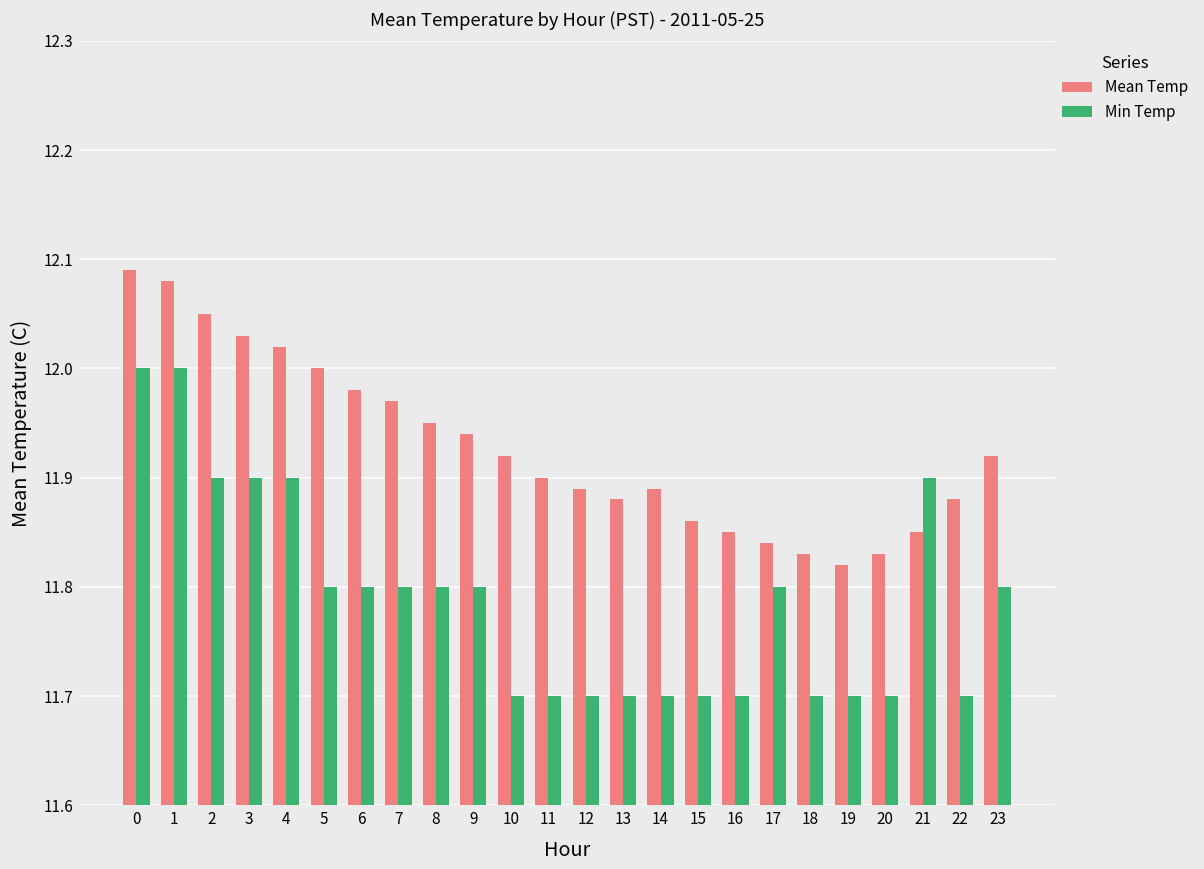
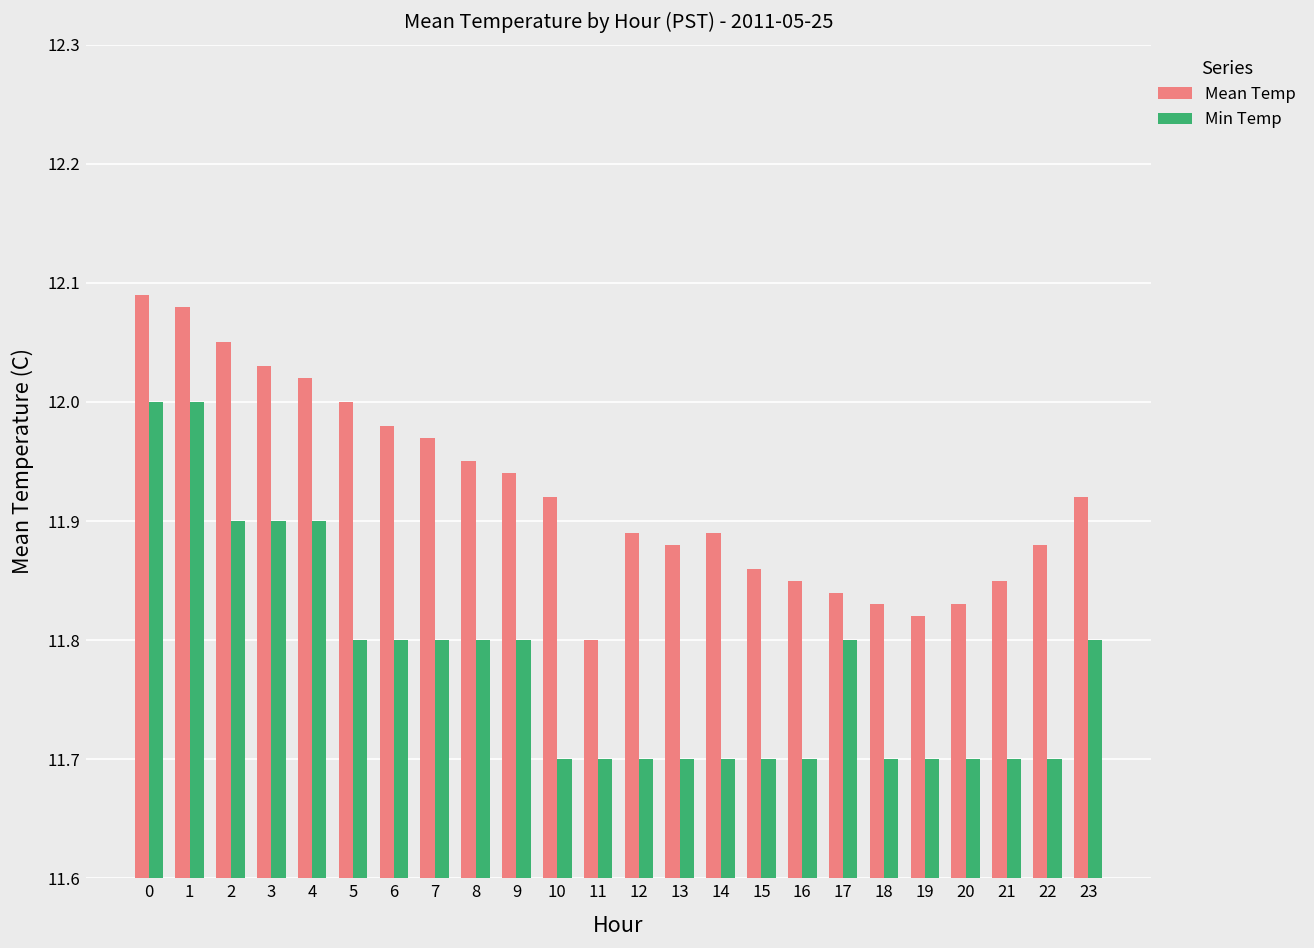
  {
    "Mean Temp": {
      "0": 12.09,
      "1": 12.08,
      "2": 12.05,
      "3": 12.03,
      "4": 12.02,
      "5": 12.0,
      "6": 11.98,
      "7": 11.97,
      "8": 11.95,
      "9": 11.94,
      "10": 11.92,
-     "11": 11.9,
+     "11": 11.8,
      "12": 11.89,
      "13": 11.88,
      "14": 11.89,
      "15": 11.86,
      "16": 11.85,
      "17": 11.84,
      "18": 11.83,
      "19": 11.82,
      "20": 11.83,
      "21": 11.85,
      "22": 11.88,
      "23": 11.92
    },
    "Min Temp": {
      "0": 12.0,
      "1": 12.0,
      "2": 11.9,
      "3": 11.9,
      "4": 11.9,
      "5": 11.8,
      "6": 11.8,
      "7": 11.8,
      "8": 11.8,
      "9": 11.8,
      "10": 11.7,
      "11": 11.7,
      "12": 11.7,
      "13": 11.7,
      "14": 11.7,
      "15": 11.7,
      "16": 11.7,
      "17": 11.8,
      "18": 11.7,
      "19": 11.7,
      "20": 11.7,
-     "21": 11.9,
+     "21": 11.7,
      "22": 11.7,
      "23": 11.8
    }
  }
